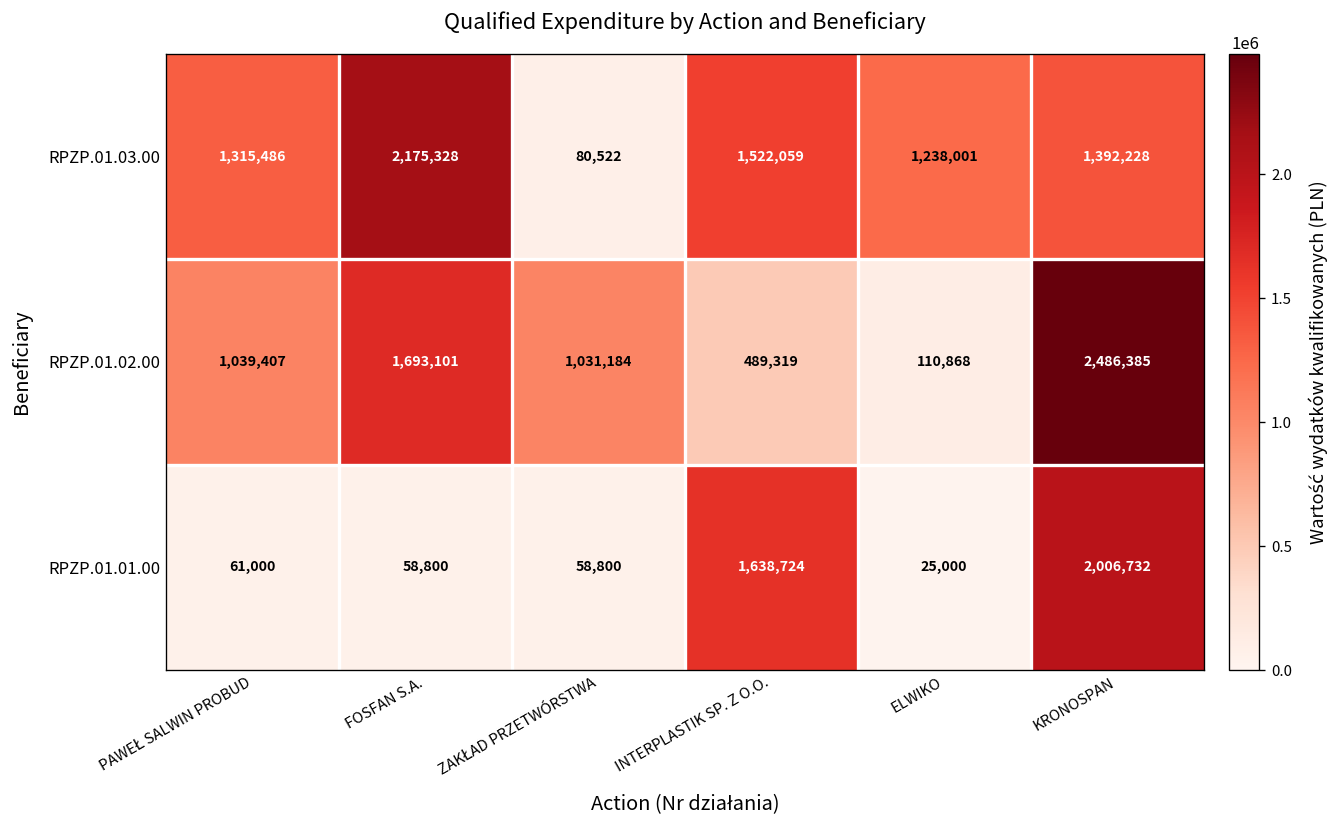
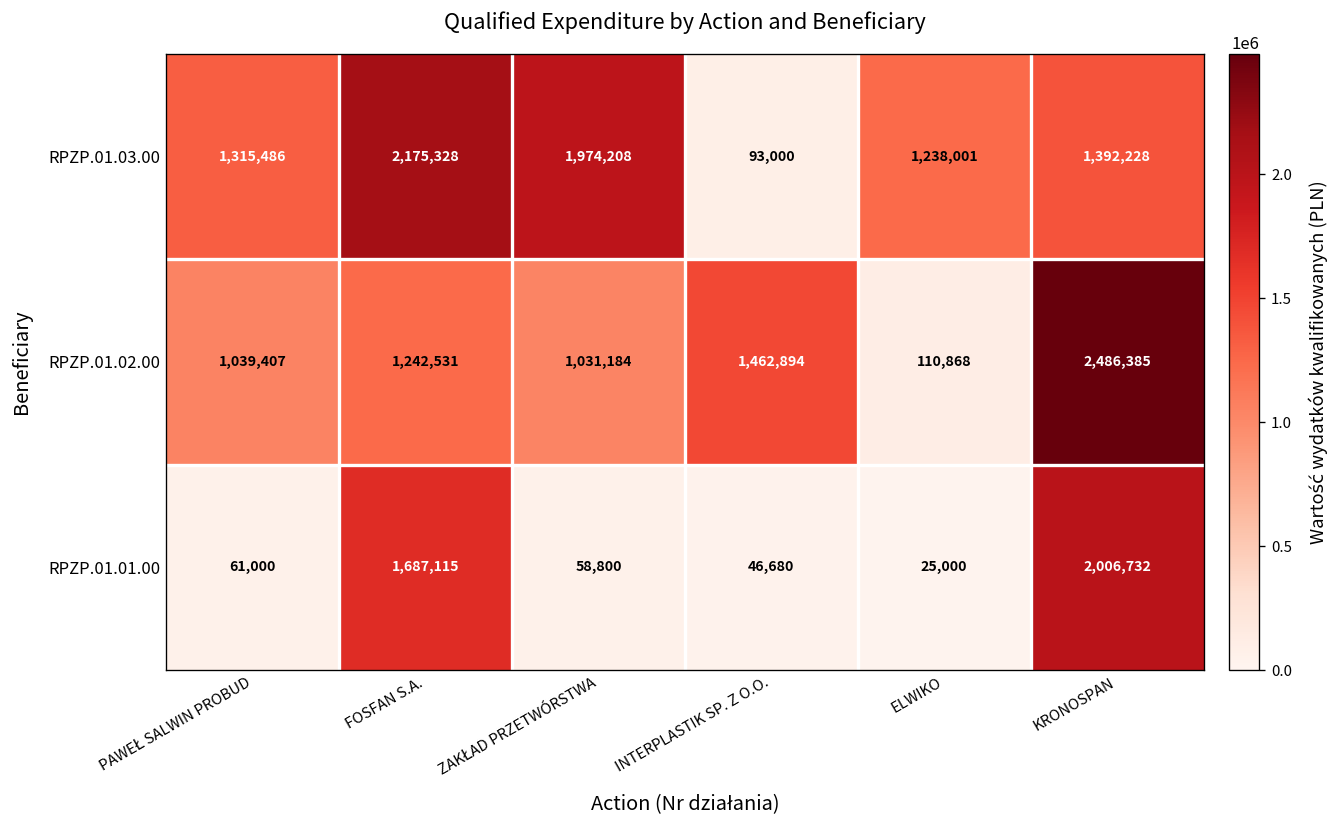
  {
    "RPZP.01.03.00": {
      "PAWEŁ SALWIN PROBUD": "1,315,486",
      "FOSFAN S.A.": "2,175,328",
-     "ZAKŁAD PRZETWÓRSTWA": "80,522",
-     "INTERPLASTIK SP. Z O.O.": "1,522,059",
+     "ZAKŁAD PRZETWÓRSTWA": "1,974,208",
+     "INTERPLASTIK SP. Z O.O.": "93,000",
      "ELWIKO": "1,238,001",
      "KRONOSPAN": "1,392,228"
    },
    "RPZP.01.02.00": {
      "PAWEŁ SALWIN PROBUD": "1,039,407",
-     "FOSFAN S.A.": "1,693,101",
+     "FOSFAN S.A.": "1,242,531",
      "ZAKŁAD PRZETWÓRSTWA": "1,031,184",
-     "INTERPLASTIK SP. Z O.O.": "489,319",
+     "INTERPLASTIK SP. Z O.O.": "1,462,894",
      "ELWIKO": "110,868",
      "KRONOSPAN": "2,486,385"
    },
    "RPZP.01.01.00": {
      "PAWEŁ SALWIN PROBUD": "61,000",
-     "FOSFAN S.A.": "58,800",
+     "FOSFAN S.A.": "1,687,115",
      "ZAKŁAD PRZETWÓRSTWA": "58,800",
-     "INTERPLASTIK SP. Z O.O.": "1,638,724",
+     "INTERPLASTIK SP. Z O.O.": "46,680",
      "ELWIKO": "25,000",
      "KRONOSPAN": "2,006,732"
    }
  }
